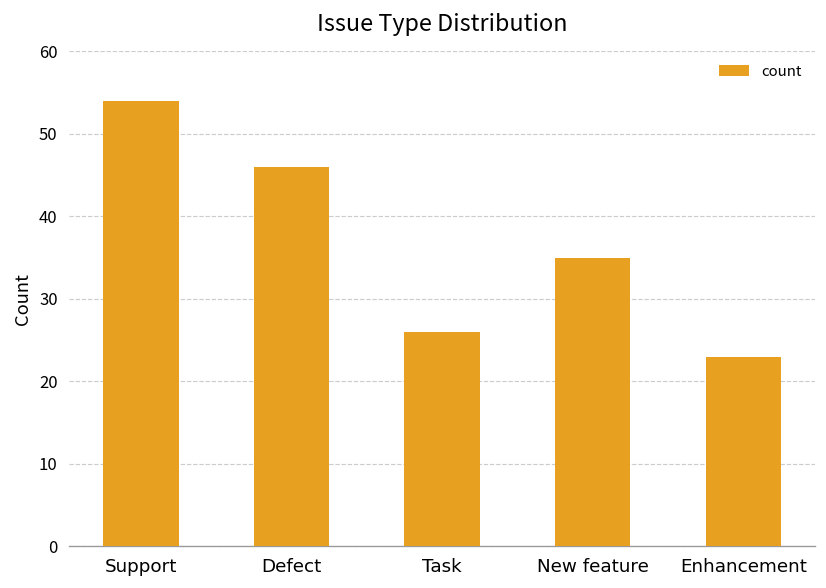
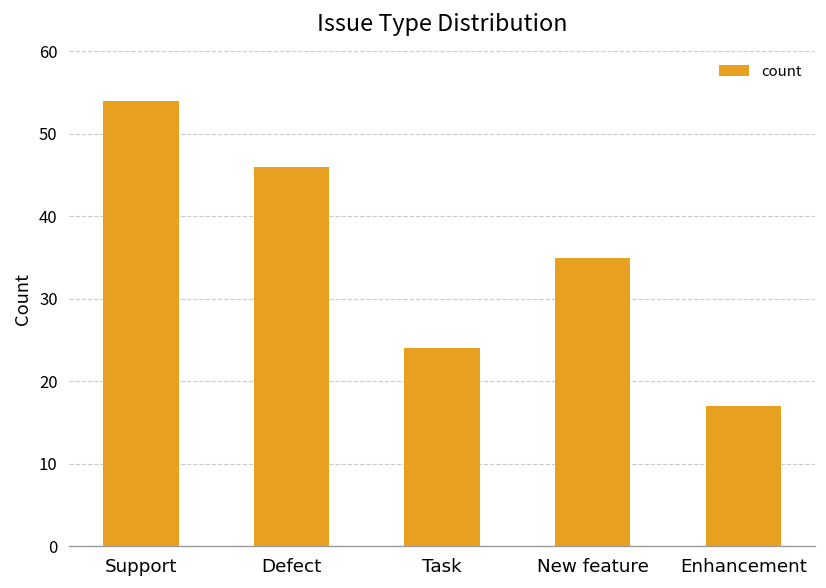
  {
    "Support": 54,
    "Defect": 46,
-   "Task": 26,
+   "Task": 24,
    "New feature": 35,
-   "Enhancement": 23
+   "Enhancement": 17
  }
